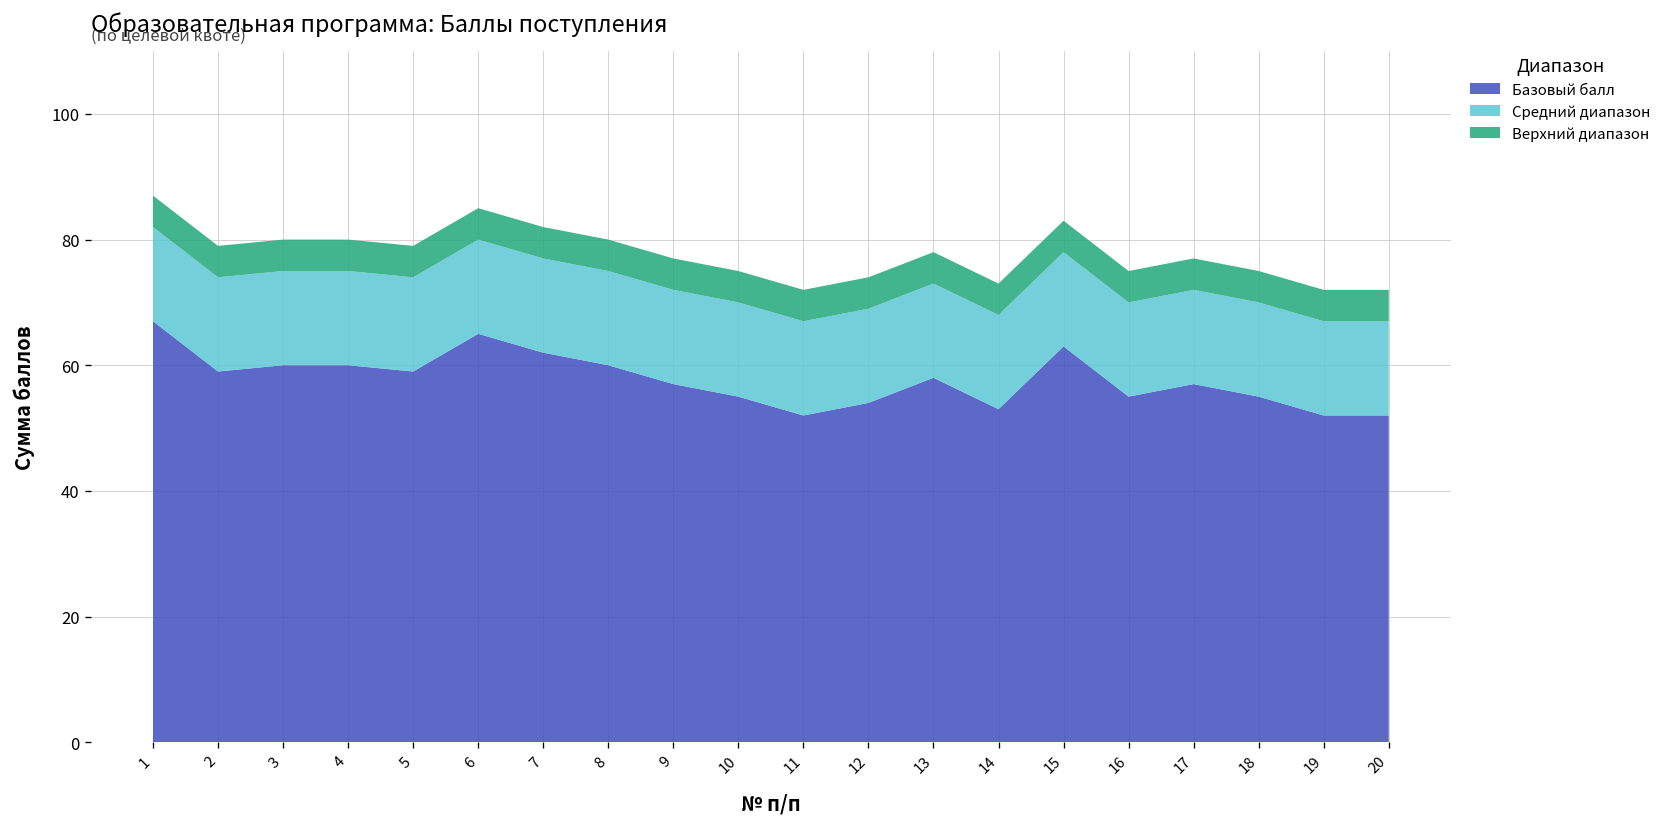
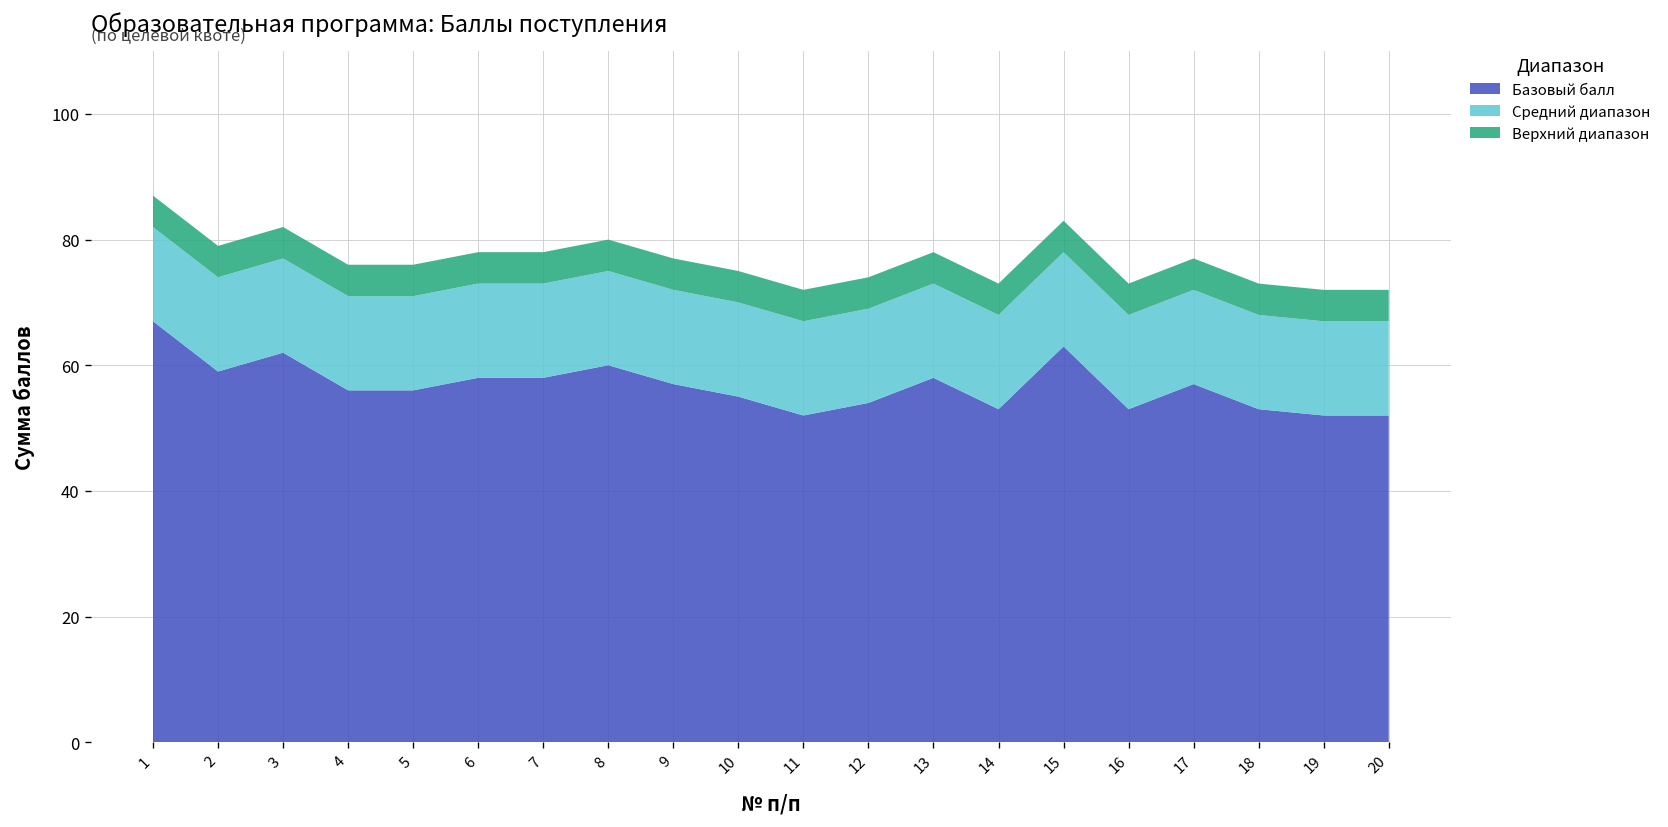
  {
    "Базовый балл": {
      "1": 67,
      "2": 59,
-     "3": 60,
-     "4": 60,
-     "5": 59,
-     "6": 65,
-     "7": 62,
+     "3": 62,
+     "4": 56,
+     "5": 56,
+     "6": 58,
+     "7": 58,
      "8": 60,
      "9": 57,
      "10": 55,
      "11": 52,
      "12": 54,
      "13": 58,
      "14": 53,
      "15": 63,
-     "16": 55,
+     "16": 53,
      "17": 57,
-     "18": 55,
+     "18": 53,
      "19": 52,
      "20": 52
    },
    "Средний диапазон": {
      "1": 15,
      "2": 15,
      "3": 15,
      "4": 15,
      "5": 15,
      "6": 15,
      "7": 15,
      "8": 15,
      "9": 15,
      "10": 15,
      "11": 15,
      "12": 15,
      "13": 15,
      "14": 15,
      "15": 15,
      "16": 15,
      "17": 15,
      "18": 15,
      "19": 15,
      "20": 15
    }
  }
